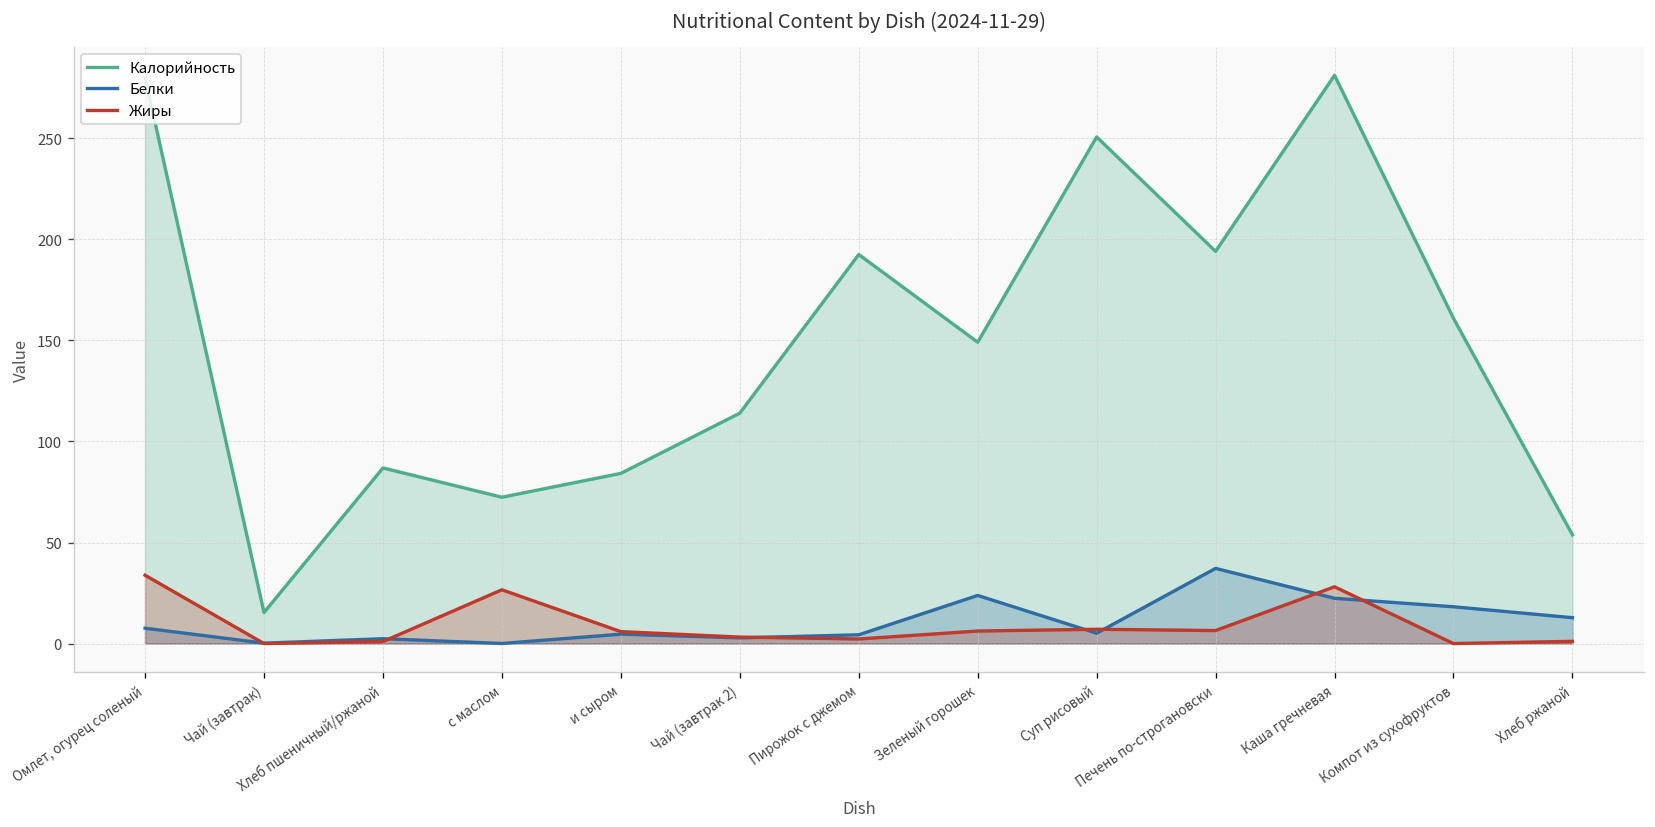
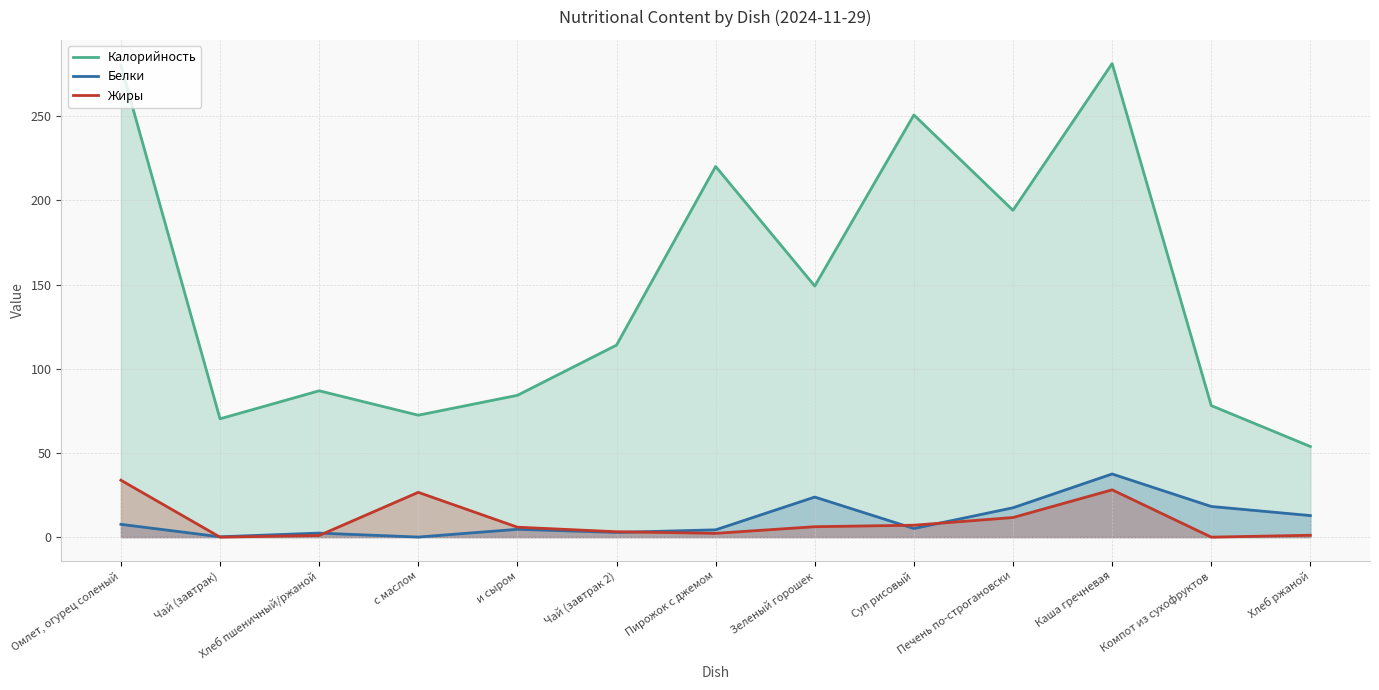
  {
    "Калорийность": {
-     "Чай (завтрак)": 15,
+     "Чай (завтрак)": 70,
      "Хлеб пшеничный/ржаной": 87,
      "с маслом": 72,
      "и сыром": 84,
      "Чай (завтрак 2)": 114,
-     "Пирожок с джемом": 193,
+     "Пирожок с джемом": 220,
      "Зеленый горошек": 149,
      "Суп рисовый": 251,
      "Печень по-строгановски": 194,
      "Каша гречневая": 281,
-     "Компот из сухофруктов": 161,
+     "Компот из сухофруктов": 78,
      "Хлеб ржаной": 54
    },
    "Белки": {
      "Омлет, огурец соленый": 8,
      "с маслом": 0,
      "Пирожок с джемом": 4,
      "Зеленый горошек": 24,
      "Суп рисовый": 5,
-     "Печень по-строгановски": 37,
-     "Каша гречневая": 22,
+     "Печень по-строгановски": 17,
+     "Каша гречневая": 38,
      "Компот из сухофруктов": 18,
      "Хлеб ржаной": 13
    },
    "Жиры": {
      "Омлет, огурец соленый": 34,
      "с маслом": 27,
      "Пирожок с джемом": 2,
      "Зеленый горошек": 6,
      "Суп рисовый": 7,
-     "Печень по-строгановски": 6,
+     "Печень по-строгановски": 12,
      "Каша гречневая": 28,
      "Компот из сухофруктов": 0,
      "Хлеб ржаной": 1
    }
  }
